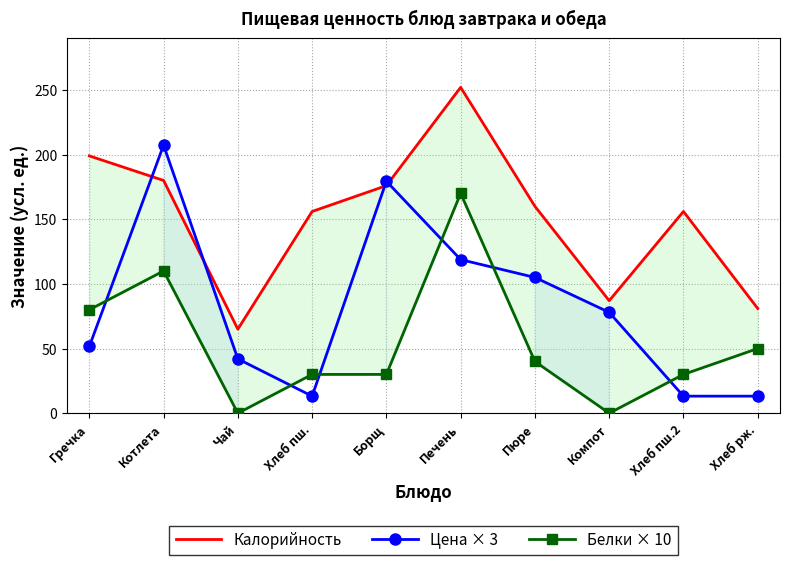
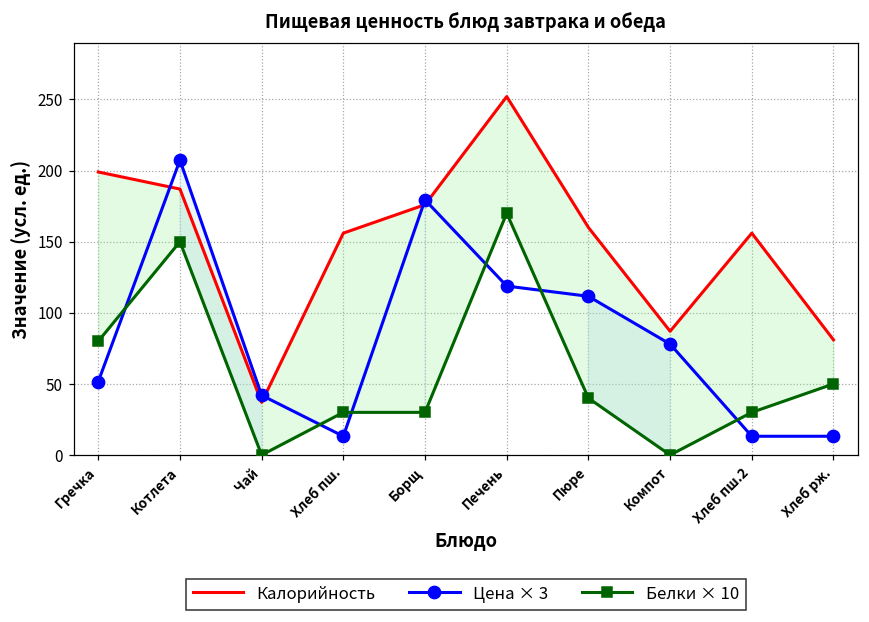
  {
    "Калорийность": {
      "Гречка": 199,
-     "Котлета": 180,
-     "Чай": 65,
+     "Котлета": 187,
+     "Чай": 37,
      "Хлеб пш.": 156,
      "Борщ": 176,
      "Печень": 252,
      "Пюре": 160,
      "Компот": 87,
      "Хлеб пш.2": 156,
      "Хлеб рж.": 81
    },
    "Цена × 3": {
      "Гречка": 52,
      "Котлета": 207,
      "Чай": 42,
      "Хлеб пш.": 13,
      "Борщ": 179,
      "Печень": 119,
-     "Пюре": 105,
+     "Пюре": 112,
      "Компот": 78,
      "Хлеб пш.2": 13,
      "Хлеб рж.": 13
    },
    "Белки × 10": {
      "Гречка": 80,
-     "Котлета": 110,
+     "Котлета": 150,
      "Чай": 0,
      "Хлеб пш.": 30,
      "Борщ": 30,
      "Печень": 170,
      "Пюре": 40,
      "Компот": 0,
      "Хлеб пш.2": 30,
      "Хлеб рж.": 50
    }
  }
